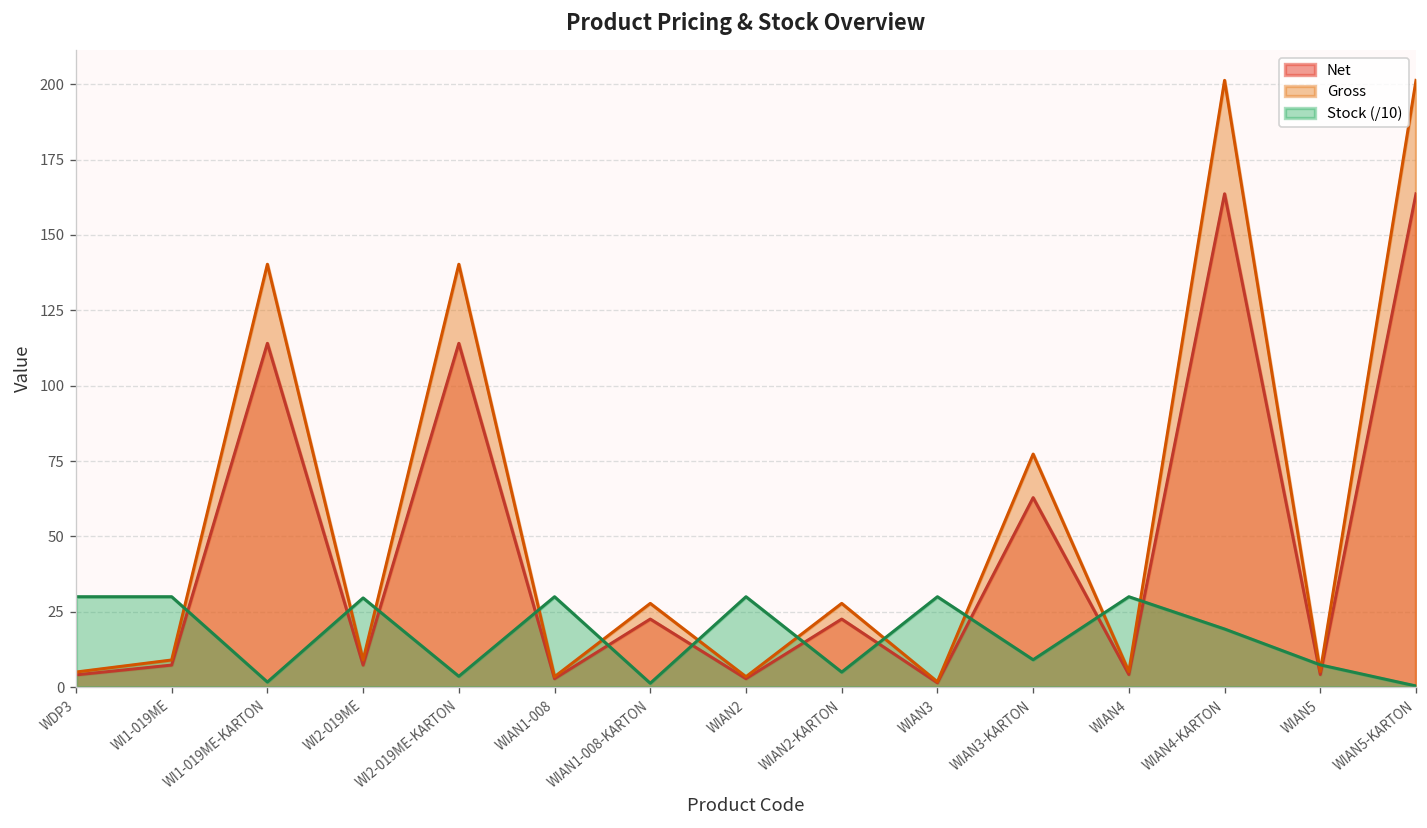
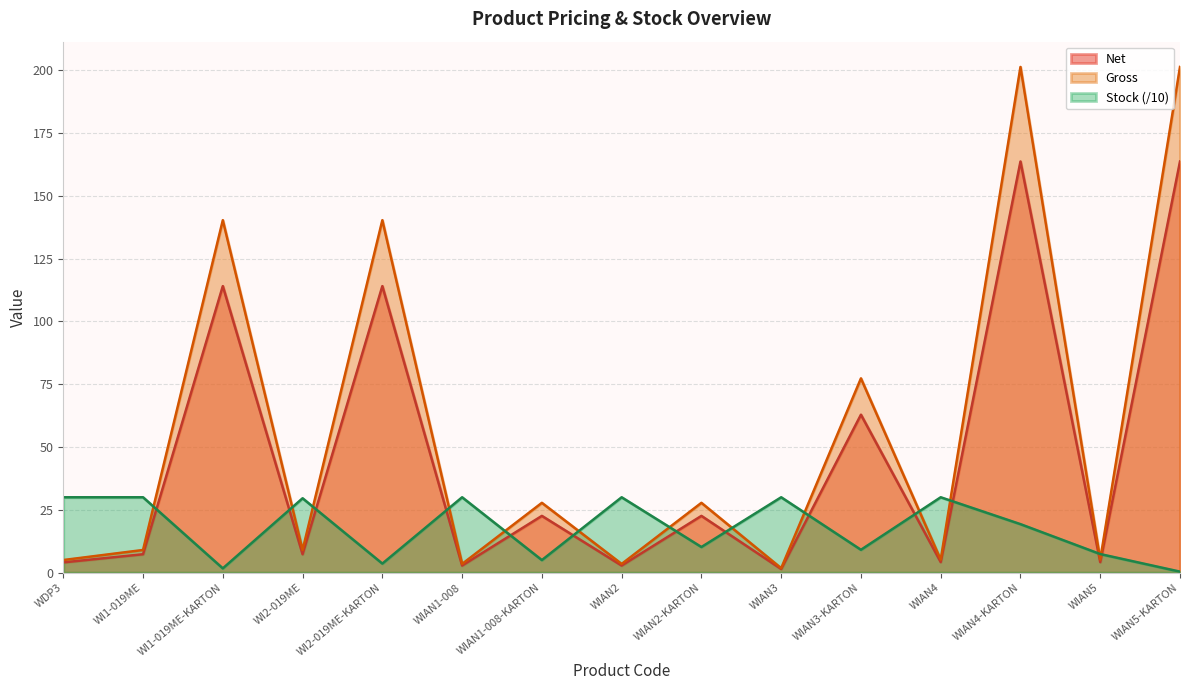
  {
    "Stock (/10)": {
      "WDP3": 30,
      "WI1-019ME": 30,
      "WI1-019ME-KARTON": 2,
      "WI2-019ME": 30,
      "WI2-019ME-KARTON": 4,
      "WIAN1-008": 30,
-     "WIAN1-008-KARTON": 1,
+     "WIAN1-008-KARTON": 5,
      "WIAN2": 30,
-     "WIAN2-KARTON": 5,
+     "WIAN2-KARTON": 10,
      "WIAN3": 30,
      "WIAN3-KARTON": 9,
      "WIAN4": 30,
      "WIAN4-KARTON": 19,
      "WIAN5": 7,
      "WIAN5-KARTON": 0
    }
  }
